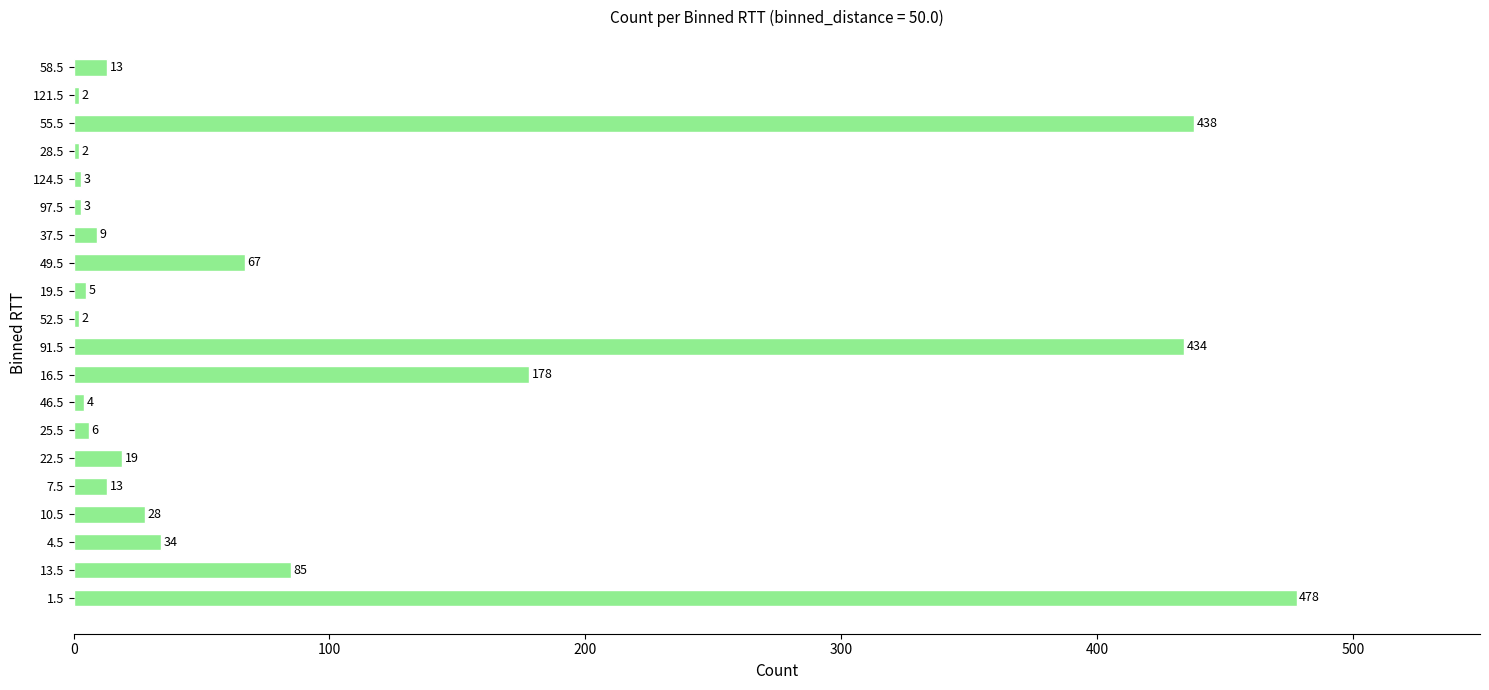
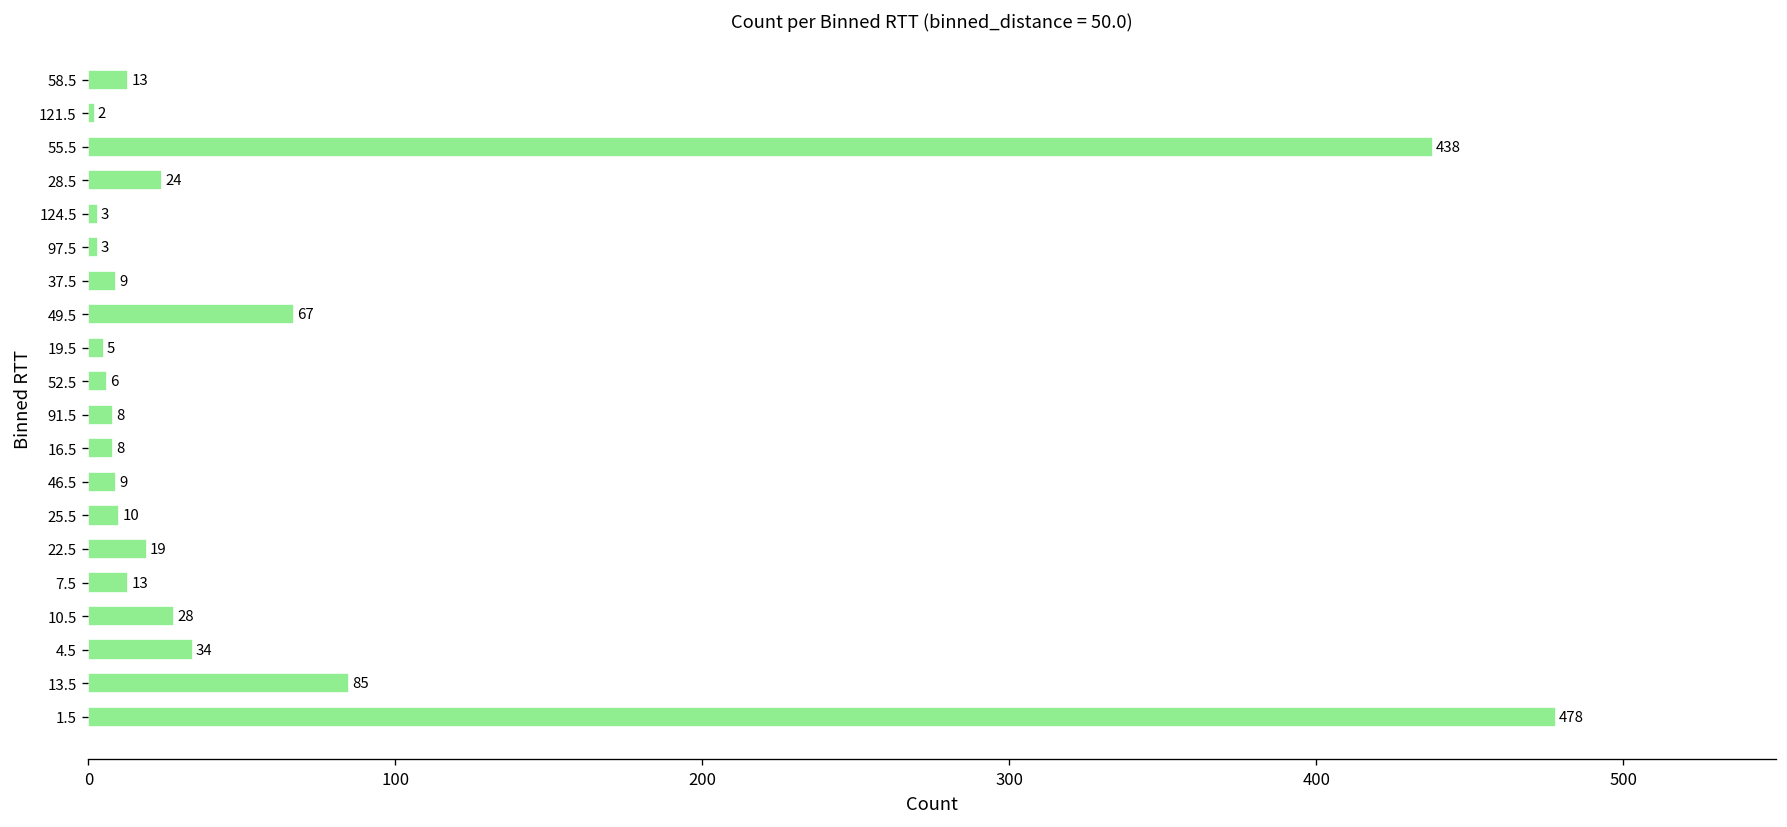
  {
    "58.5": 13,
    "121.5": 2,
    "55.5": 438,
-   "28.5": 2,
+   "28.5": 24,
    "124.5": 3,
    "97.5": 3,
    "37.5": 9,
    "49.5": 67,
    "19.5": 5,
-   "52.5": 2,
-   "91.5": 434,
-   "16.5": 178,
-   "46.5": 4,
-   "25.5": 6,
+   "52.5": 6,
+   "91.5": 8,
+   "16.5": 8,
+   "46.5": 9,
+   "25.5": 10,
    "22.5": 19,
    "7.5": 13,
    "10.5": 28,
    "4.5": 34,
    "13.5": 85,
    "1.5": 478
  }
